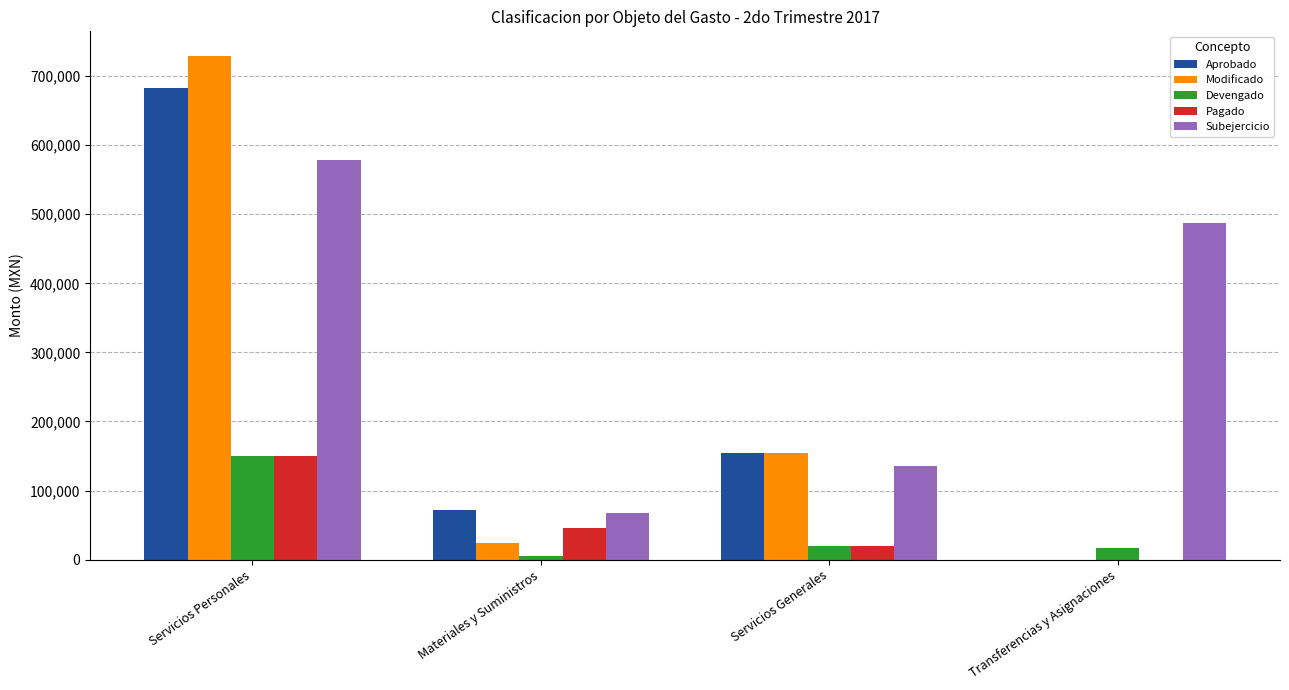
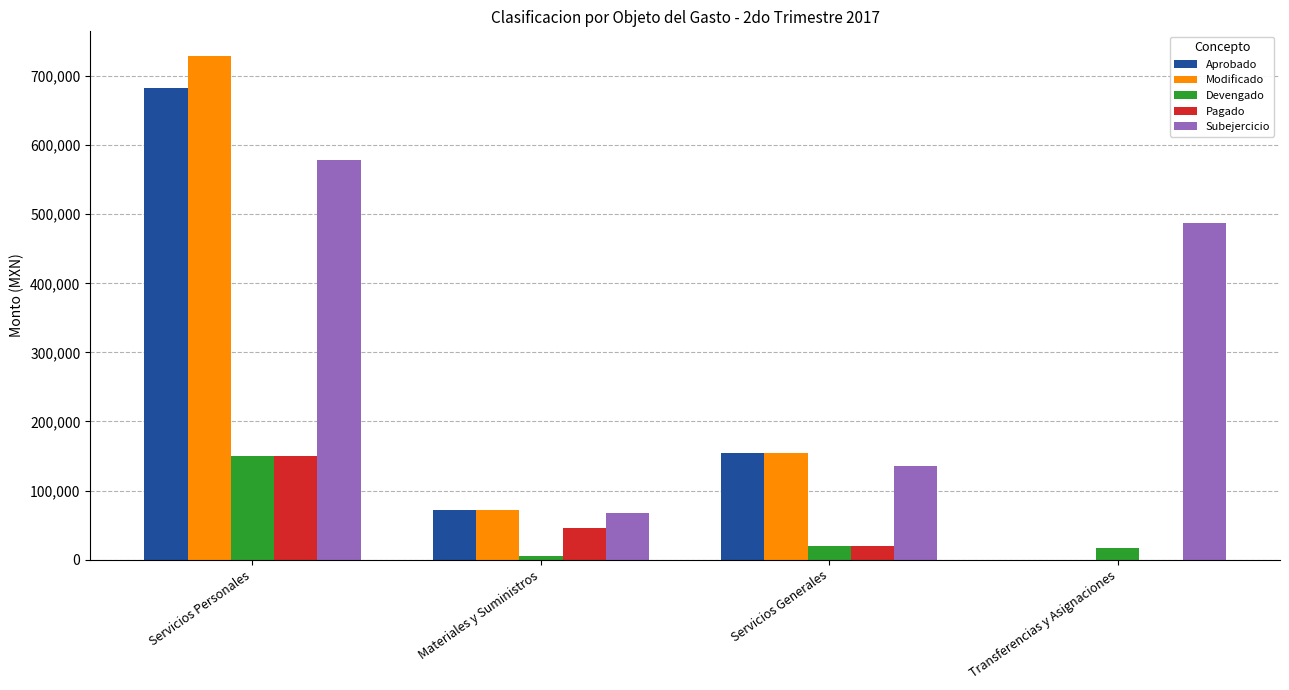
  {
    "Aprobado": {
      "Servicios Personales": "680,000",
      "Materiales y Suministros": "70,000",
      "Servicios Generales": "160,000",
      "Transferencias y Asignaciones": "0"
    },
    "Modificado": {
      "Servicios Personales": "730,000",
-     "Materiales y Suministros": "20,000",
+     "Materiales y Suministros": "70,000",
      "Servicios Generales": "160,000",
      "Transferencias y Asignaciones": "0"
    },
    "Devengado": {
      "Servicios Personales": "150,000",
      "Materiales y Suministros": "10,000",
      "Servicios Generales": "20,000",
      "Transferencias y Asignaciones": "20,000"
    },
    "Pagado": {
      "Servicios Personales": "150,000",
      "Materiales y Suministros": "50,000",
      "Servicios Generales": "20,000",
      "Transferencias y Asignaciones": "0"
    },
    "Subejercicio": {
      "Servicios Personales": "580,000",
      "Materiales y Suministros": "70,000",
      "Servicios Generales": "140,000",
      "Transferencias y Asignaciones": "490,000"
    }
  }
